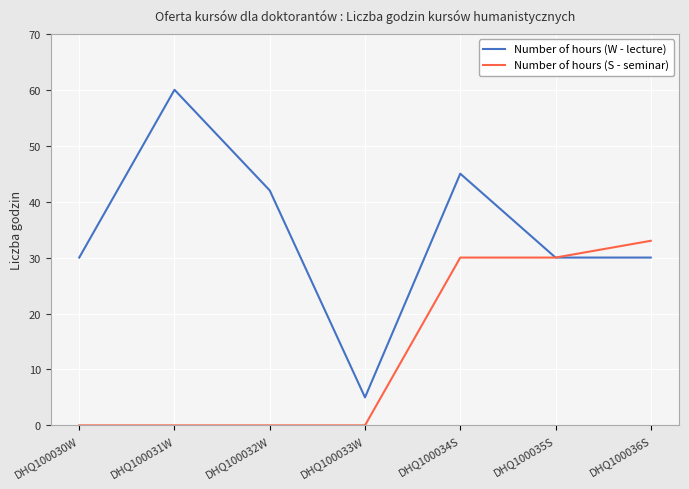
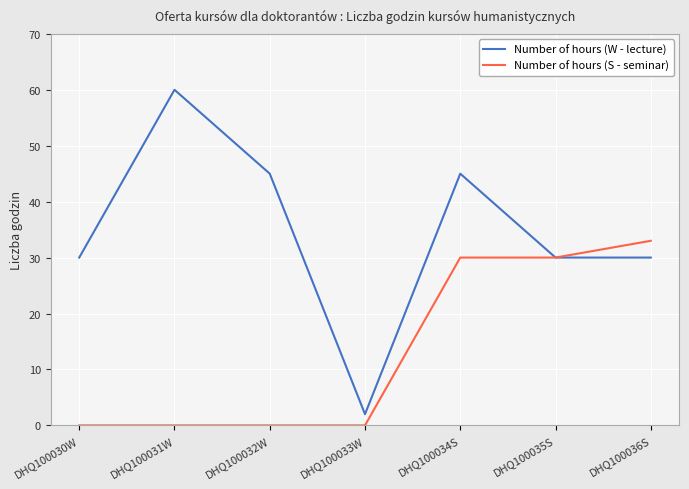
  {
    "Number of hours (W - lecture)": {
      "DHQ100030W": 30,
      "DHQ100031W": 60,
-     "DHQ100032W": 42,
-     "DHQ100033W": 5,
+     "DHQ100032W": 45,
+     "DHQ100033W": 2,
      "DHQ100034S": 45,
      "DHQ100036S": 30
    },
    "Number of hours (S - seminar)": {
      "DHQ100030W": 0,
      "DHQ100031W": 0,
      "DHQ100032W": 0,
      "DHQ100033W": 0,
      "DHQ100034S": 30,
      "DHQ100036S": 33
    }
  }
